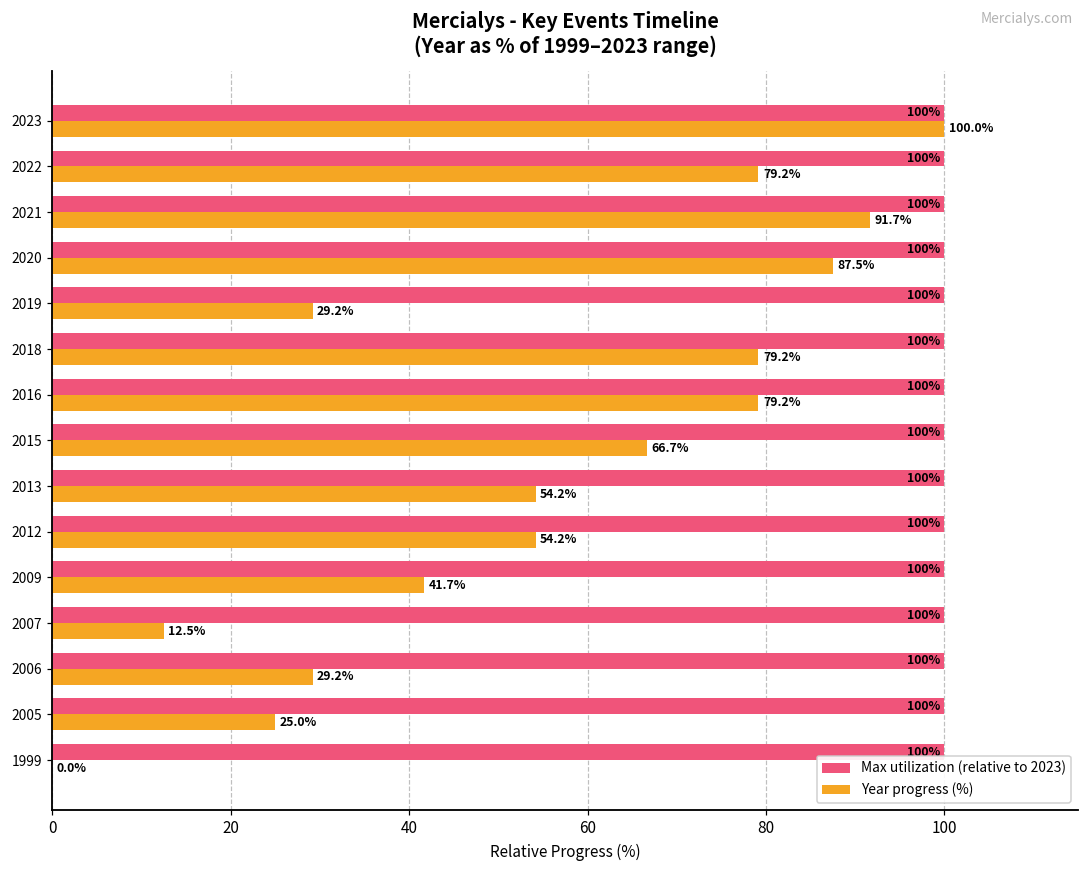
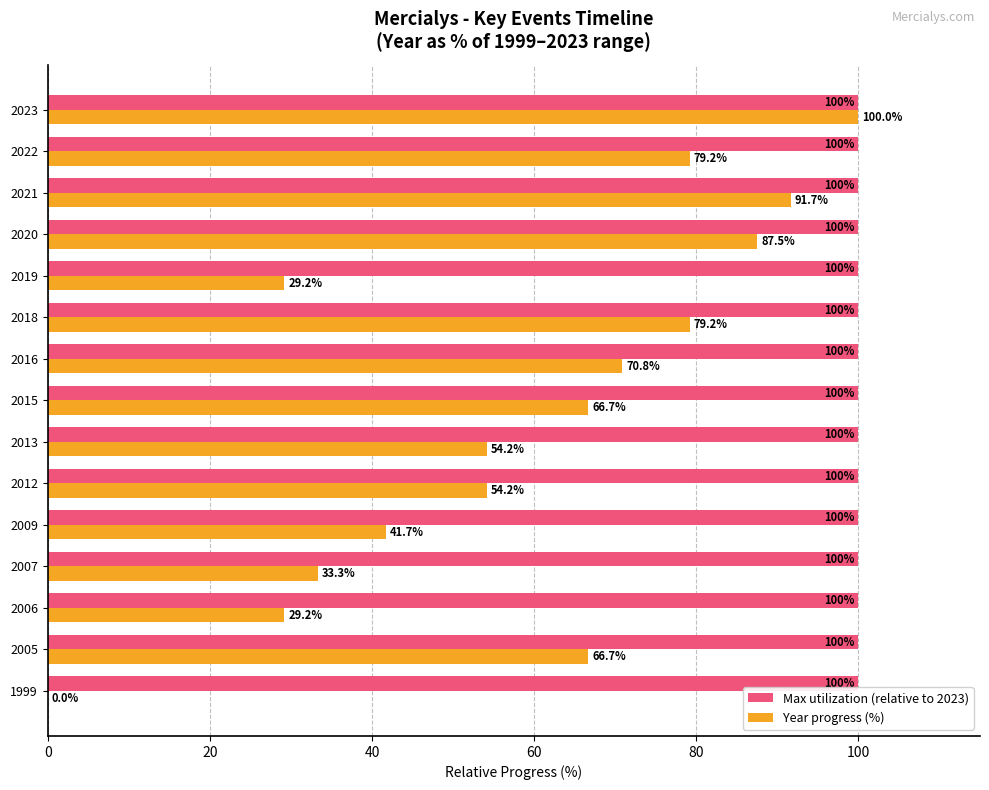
  {
    "Max utilization (relative to 2023)": {
      "2023": "100%",
      "2022": "100%",
      "2021": "100%",
      "2020": "100%",
      "2019": "100%",
      "2018": "100%",
      "2016": "100%",
      "2015": "100%",
      "2013": "100%",
      "2012": "100%",
      "2009": "100%",
      "2007": "100%",
      "2006": "100%",
      "2005": "100%"
    },
    "Year progress (%)": {
      "2023": "100.0%",
      "2022": "79.2%",
      "2021": "91.7%",
      "2020": "87.5%",
      "2019": "29.2%",
      "2018": "79.2%",
-     "2016": "79.2%",
+     "2016": "70.8%",
      "2015": "66.7%",
      "2013": "54.2%",
      "2012": "54.2%",
      "2009": "41.7%",
-     "2007": "12.5%",
+     "2007": "33.3%",
      "2006": "29.2%",
-     "2005": "25.0%",
+     "2005": "66.7%",
      "1999": "0.0%"
    }
  }
